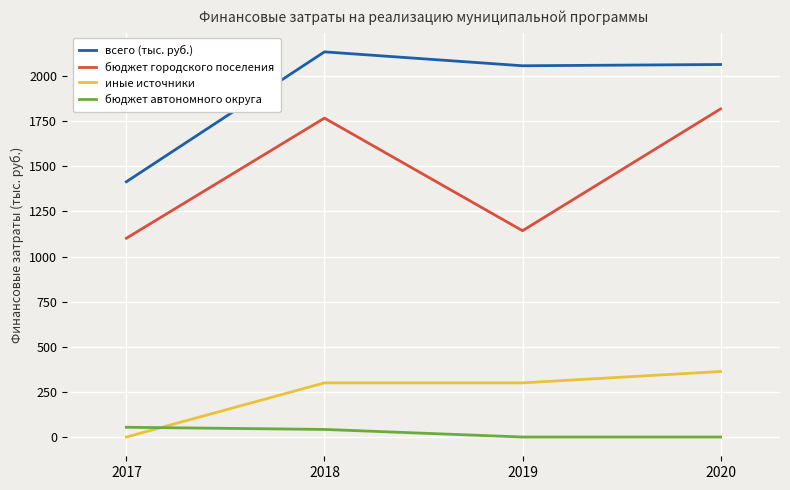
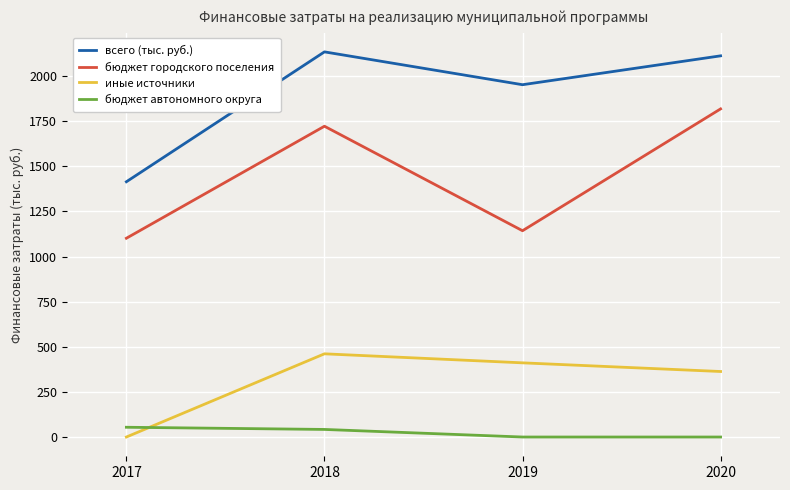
  {
    "всего (тыс. руб.)": {
      "2017": 1410,
      "2018": 2130,
-     "2019": 2060,
-     "2020": 2060
+     "2019": 1950,
+     "2020": 2110
    },
    "бюджет городского поселения": {
      "2017": 1100,
-     "2018": 1770,
+     "2018": 1720,
      "2019": 1140,
      "2020": 1820
    },
    "иные источники": {
      "2017": 0,
-     "2018": 300,
-     "2019": 300,
+     "2018": 460,
+     "2019": 410,
      "2020": 360
    },
    "бюджет автономного округа": {
      "2017": 50,
      "2018": 40,
      "2019": 0,
      "2020": 0
    }
  }
